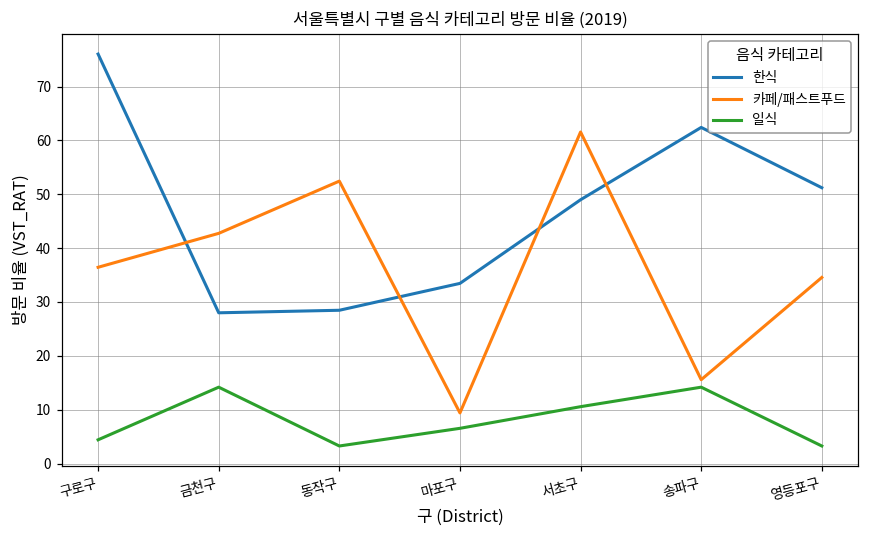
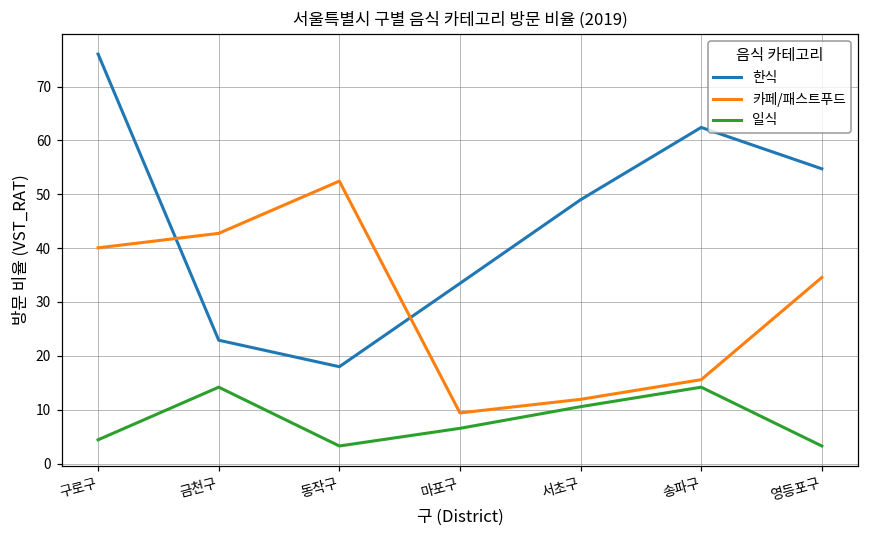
  {
    "한식": {
      "구로구": 76,
-     "금천구": 28,
-     "동작구": 28,
+     "금천구": 23,
+     "동작구": 18,
      "마포구": 33,
      "서초구": 49,
      "송파구": 62,
-     "영등포구": 51
+     "영등포구": 55
    },
    "카페/패스트푸드": {
-     "구로구": 36,
+     "구로구": 40,
      "금천구": 43,
      "동작구": 52,
      "마포구": 9,
-     "서초구": 62,
+     "서초구": 12,
      "송파구": 16,
      "영등포구": 35
    },
    "일식": {
      "구로구": 4,
      "금천구": 14,
      "동작구": 3,
      "마포구": 7,
      "서초구": 11,
      "송파구": 14,
      "영등포구": 3
    }
  }
